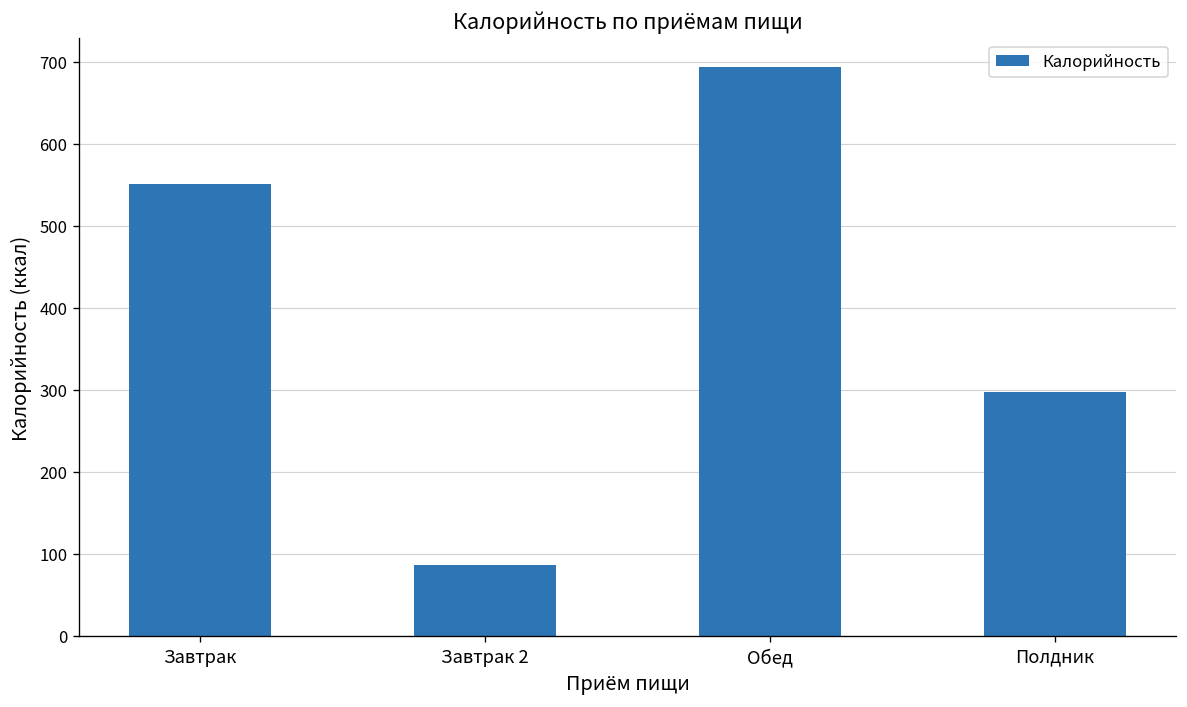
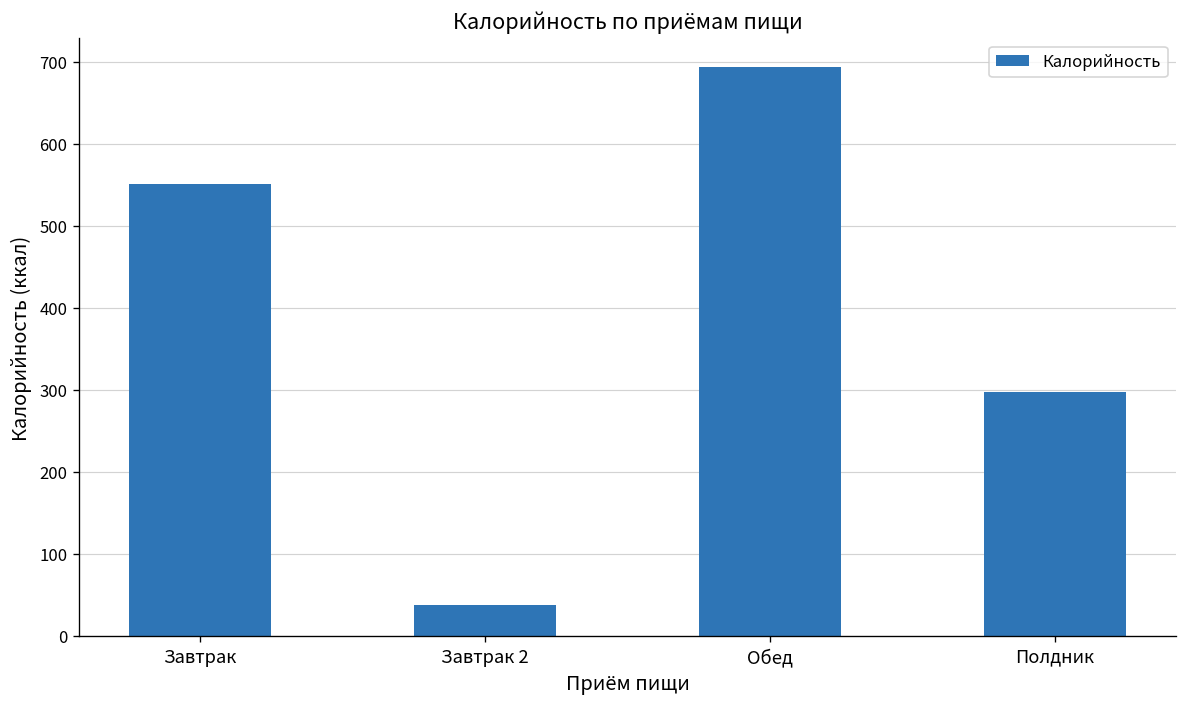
  {
    "Завтрак": 550,
-   "Завтрак 2": 90,
+   "Завтрак 2": 40,
    "Обед": 690,
    "Полдник": 300
  }
